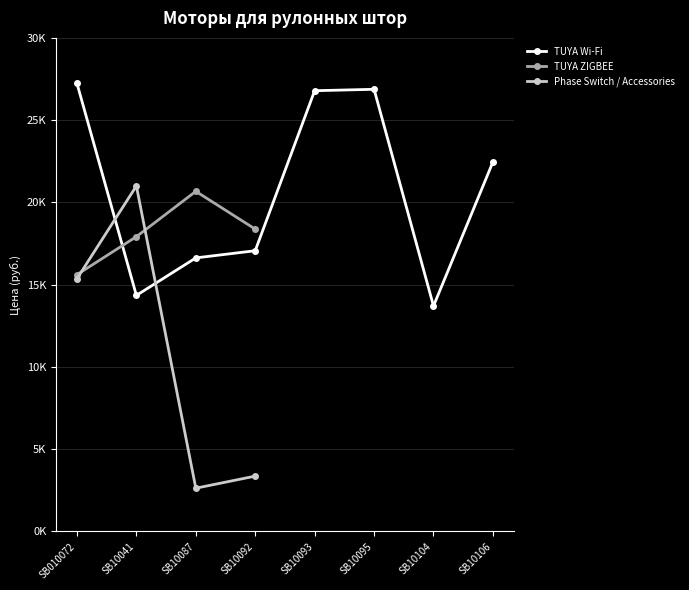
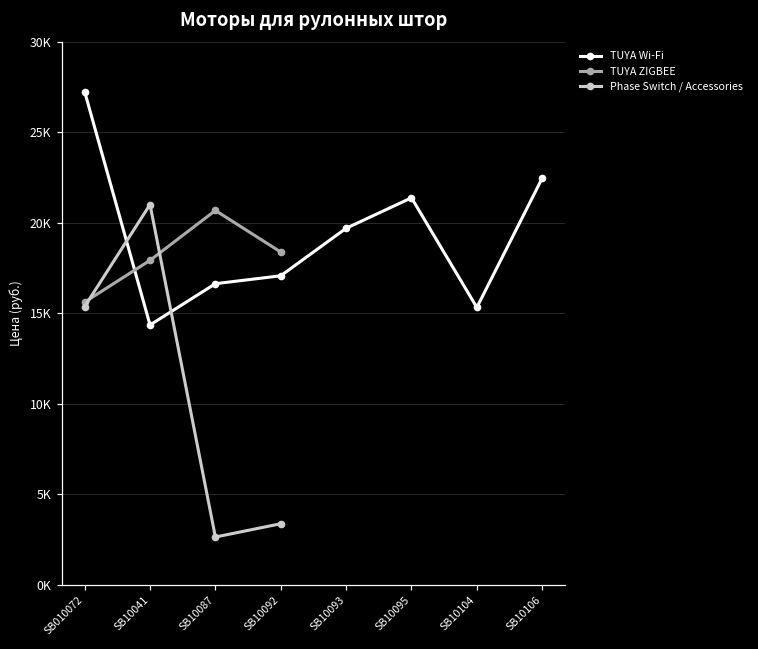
  {
    "TUYA Wi-Fi": {
      "SB010072": 27200,
      "SB10041": 14300,
      "SB10087": 16600,
      "SB10092": 17100,
-     "SB10093": 26800,
-     "SB10095": 26900,
-     "SB10104": 13700,
+     "SB10093": 19700,
+     "SB10095": 21400,
+     "SB10104": 15300,
      "SB10106": 22500
    }
  }
